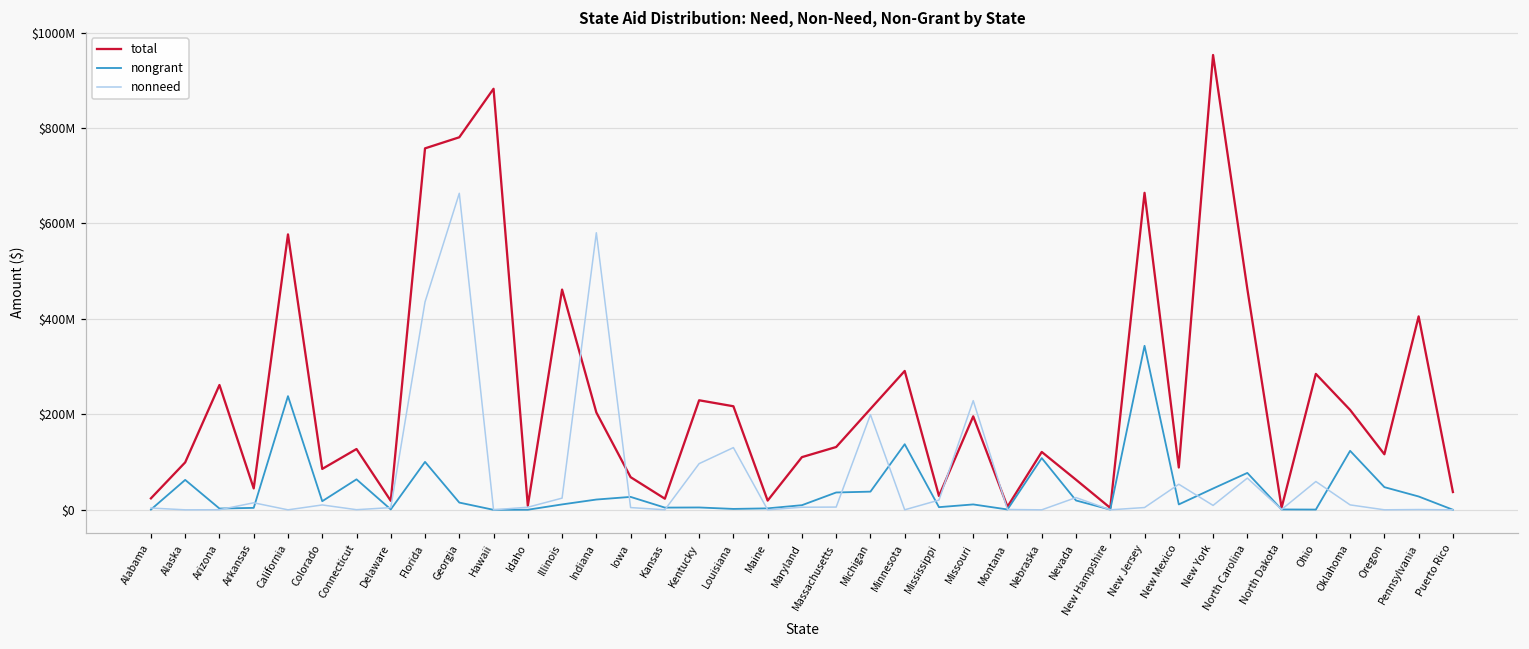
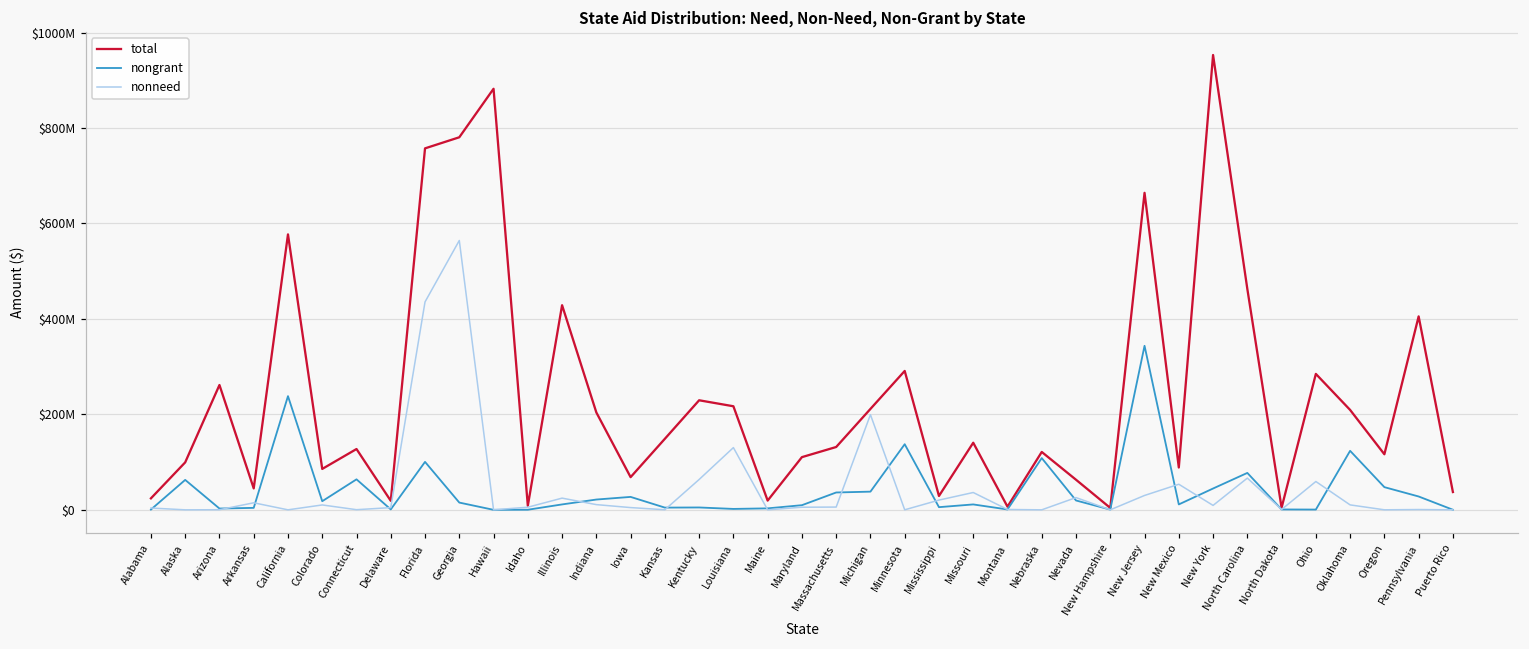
  {
    "total": {
      "Alabama": "$20000000",
      "Alaska": "$100000000",
      "Arizona": "$260000000",
      "Arkansas": "$40000000",
      "California": "$580000000",
      "Colorado": "$90000000",
      "Connecticut": "$130000000",
      "Delaware": "$20000000",
      "Florida": "$760000000",
      "Georgia": "$780000000",
      "Hawaii": "$880000000",
-     "Illinois": "$460000000",
+     "Illinois": "$430000000",
      "Indiana": "$200000000",
      "Iowa": "$70000000",
-     "Kansas": "$20000000",
+     "Kansas": "$150000000",
      "Kentucky": "$230000000",
      "Louisiana": "$220000000",
      "Maine": "$20000000",
      "Maryland": "$110000000",
      "Massachusetts": "$130000000",
      "Michigan": "$210000000",
      "Minnesota": "$290000000",
      "Mississippi": "$30000000",
-     "Missouri": "$200000000",
+     "Missouri": "$140000000",
      "Montana": "$10000000",
      "Nebraska": "$120000000",
      "Nevada": "$60000000",
      "New Jersey": "$660000000",
      "New Mexico": "$90000000",
      "New York": "$950000000",
      "North Carolina": "$460000000",
      "Ohio": "$280000000",
      "Oklahoma": "$210000000",
      "Oregon": "$120000000",
      "Pennsylvania": "$410000000",
      "Puerto Rico": "$40000000"
    },
    "nongrant": {
      "Alaska": "$60000000",
      "Arkansas": "$0",
      "California": "$240000000",
      "Colorado": "$20000000",
      "Connecticut": "$60000000",
      "Florida": "$100000000",
      "Georgia": "$20000000",
      "Illinois": "$10000000",
      "Indiana": "$20000000",
      "Iowa": "$30000000",
      "Kentucky": "$0",
      "Louisiana": "$0",
      "Massachusetts": "$40000000",
      "Michigan": "$40000000",
      "Minnesota": "$140000000",
      "Mississippi": "$10000000",
      "Missouri": "$10000000",
      "Nebraska": "$110000000",
      "Nevada": "$20000000",
      "New Jersey": "$340000000",
      "New Mexico": "$10000000",
      "New York": "$40000000",
      "North Carolina": "$80000000",
      "Ohio": "$0",
      "Oklahoma": "$120000000",
      "Oregon": "$50000000",
      "Pennsylvania": "$30000000"
    },
    "nonneed": {
      "Alaska": "$0",
      "Arkansas": "$10000000",
      "California": "$0",
      "Colorado": "$10000000",
      "Connecticut": "$0",
      "Florida": "$440000000",
-     "Georgia": "$660000000",
+     "Georgia": "$560000000",
      "Illinois": "$20000000",
-     "Indiana": "$580000000",
+     "Indiana": "$10000000",
      "Iowa": "$0",
-     "Kentucky": "$100000000",
+     "Kentucky": "$60000000",
      "Louisiana": "$130000000",
      "Massachusetts": "$10000000",
      "Michigan": "$200000000",
      "Minnesota": "$0",
      "Mississippi": "$20000000",
-     "Missouri": "$230000000",
+     "Missouri": "$40000000",
      "Nebraska": "$0",
      "Nevada": "$30000000",
-     "New Jersey": "$0",
+     "New Jersey": "$30000000",
      "New Mexico": "$50000000",
      "New York": "$10000000",
      "North Carolina": "$70000000",
      "Ohio": "$60000000",
      "Oklahoma": "$10000000",
      "Oregon": "$0",
      "Pennsylvania": "$0"
    }
  }
